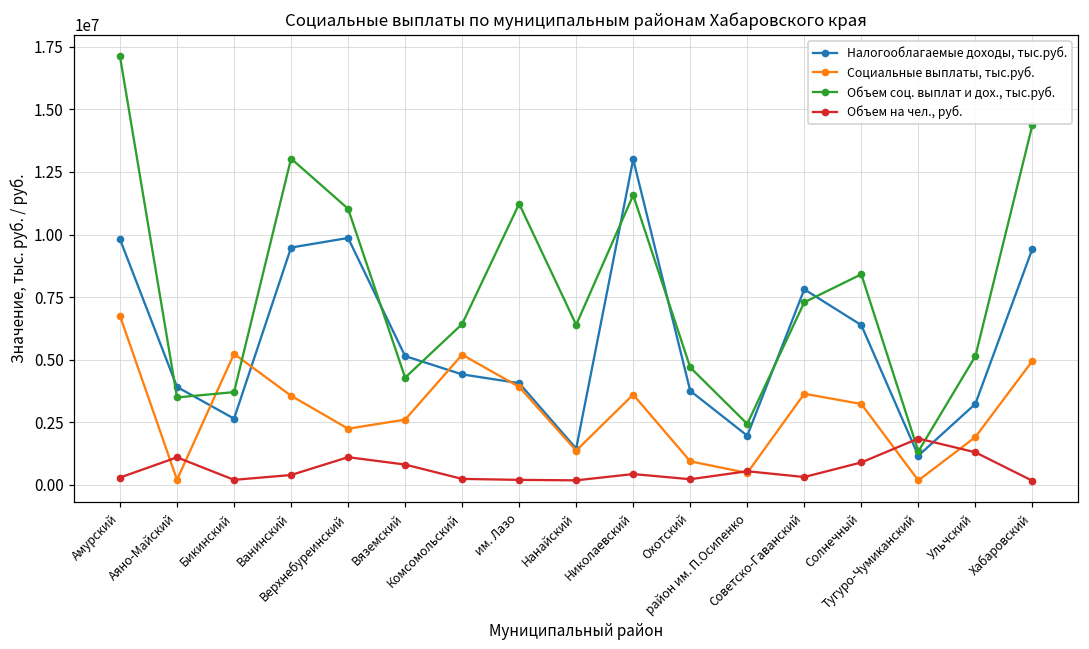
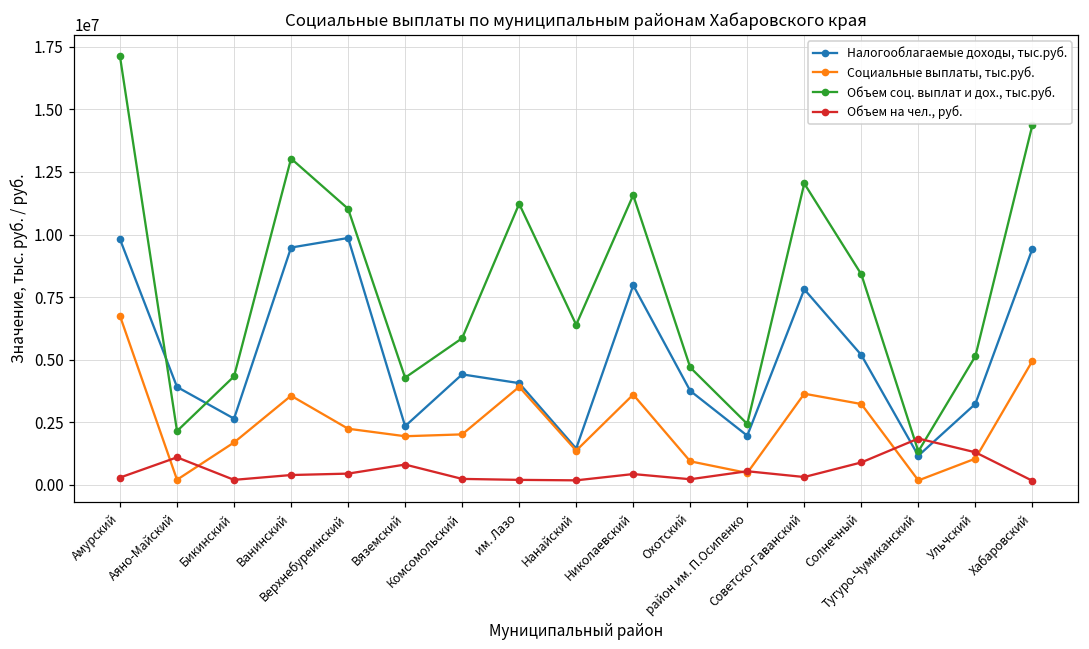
  {
    "Налогооблагаемые доходы, тыс.руб.": {
      "Амурский": 9800000,
      "Аяно-Майский": 3900000,
      "Бикинский": 2600000,
      "Ванинский": 9500000,
      "Верхнебуреинский": 9900000,
-     "Вяземский": 5100000,
+     "Вяземский": 2300000,
      "Комсомольский": 4400000,
      "им. Лазо": 4100000,
-     "Николаевский": 13000000,
+     "Николаевский": 8000000,
      "Охотский": 3800000,
      "район им. П.Осипенко": 2000000,
      "Советско-Гаванский": 7800000,
-     "Солнечный": 6400000,
+     "Солнечный": 5200000,
      "Тугуро-Чумиканский": 1200000,
      "Ульчский": 3200000,
      "Хабаровский": 9400000
    },
    "Социальные выплаты, тыс.руб.": {
      "Амурский": 6700000,
      "Аяно-Майский": 200000,
-     "Бикинский": 5200000,
+     "Бикинский": 1700000,
      "Ванинский": 3600000,
      "Верхнебуреинский": 2200000,
-     "Вяземский": 2600000,
-     "Комсомольский": 5200000,
+     "Вяземский": 1900000,
+     "Комсомольский": 2000000,
      "им. Лазо": 3900000,
      "Николаевский": 3600000,
      "Охотский": 900000,
      "Советско-Гаванский": 3600000,
      "Солнечный": 3200000,
      "Тугуро-Чумиканский": 200000,
-     "Ульчский": 1900000,
+     "Ульчский": 1000000,
      "Хабаровский": 4900000
    },
    "Объем соц. выплат и дох., тыс.руб.": {
      "Амурский": 17100000,
-     "Аяно-Майский": 3500000,
-     "Бикинский": 3700000,
+     "Аяно-Майский": 2100000,
+     "Бикинский": 4300000,
      "Ванинский": 13000000,
      "Верхнебуреинский": 11000000,
      "Вяземский": 4300000,
-     "Комсомольский": 6400000,
+     "Комсомольский": 5900000,
      "им. Лазо": 11200000,
      "Нанайский": 6400000,
      "Николаевский": 11600000,
      "Охотский": 4700000,
      "район им. П.Осипенко": 2400000,
-     "Советско-Гаванский": 7300000,
+     "Советско-Гаванский": 12000000,
      "Солнечный": 8400000,
      "Тугуро-Чумиканский": 1300000,
      "Ульчский": 5100000,
      "Хабаровский": 14400000
    },
    "Объем на чел., руб.": {
      "Амурский": 300000,
      "Аяно-Майский": 1100000,
      "Бикинский": 200000,
      "Ванинский": 400000,
-     "Верхнебуреинский": 1100000,
+     "Верхнебуреинский": 400000,
      "Вяземский": 800000,
      "Комсомольский": 200000,
      "им. Лазо": 200000,
      "Нанайский": 200000,
      "Николаевский": 400000,
      "Охотский": 200000,
      "Советско-Гаванский": 300000,
      "Солнечный": 900000,
      "Тугуро-Чумиканский": 1800000,
      "Ульчский": 1300000,
      "Хабаровский": 200000
    }
  }
